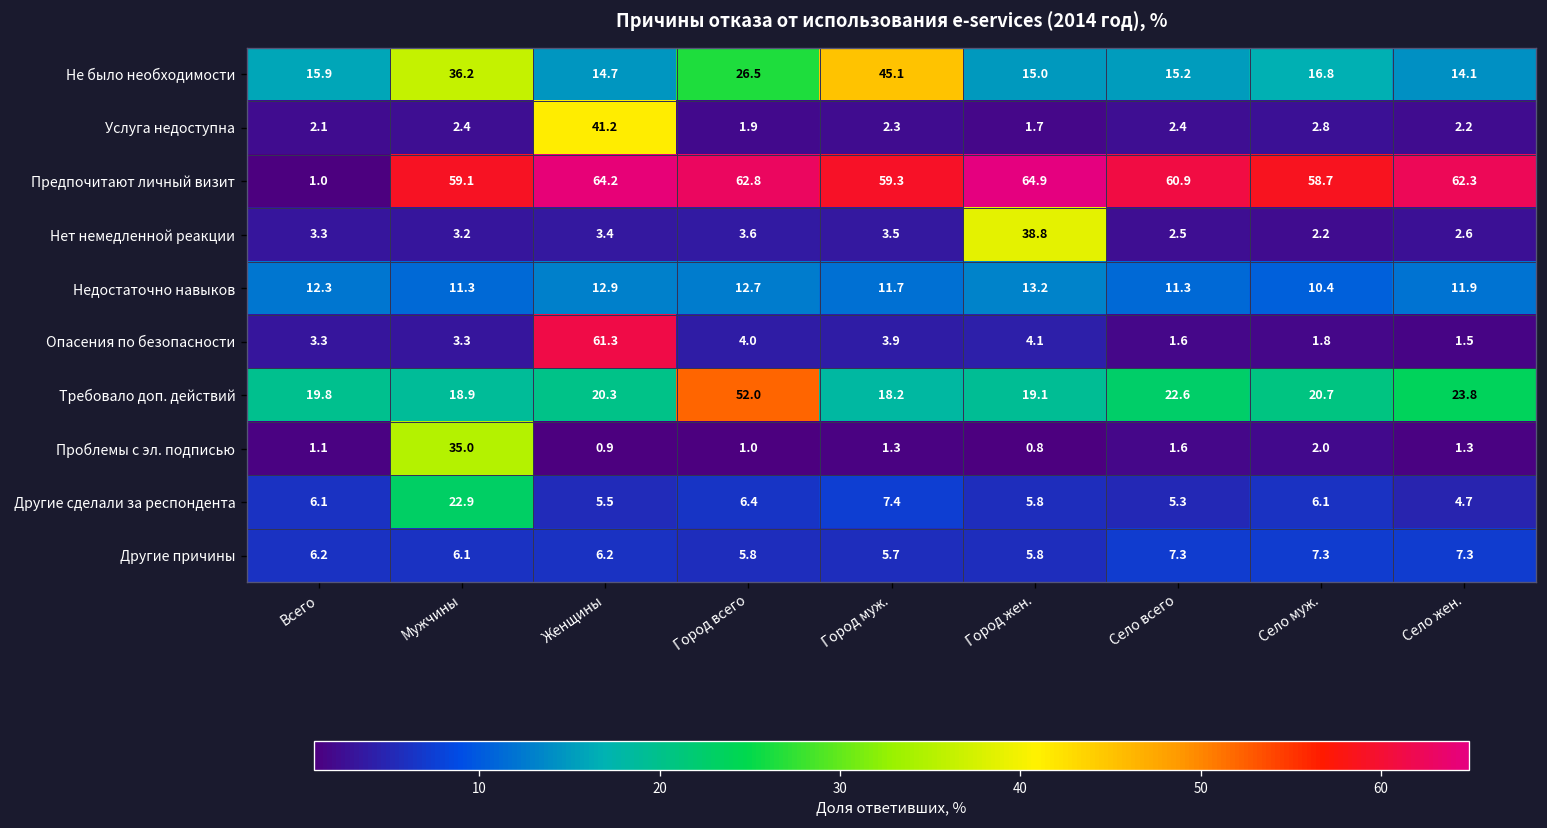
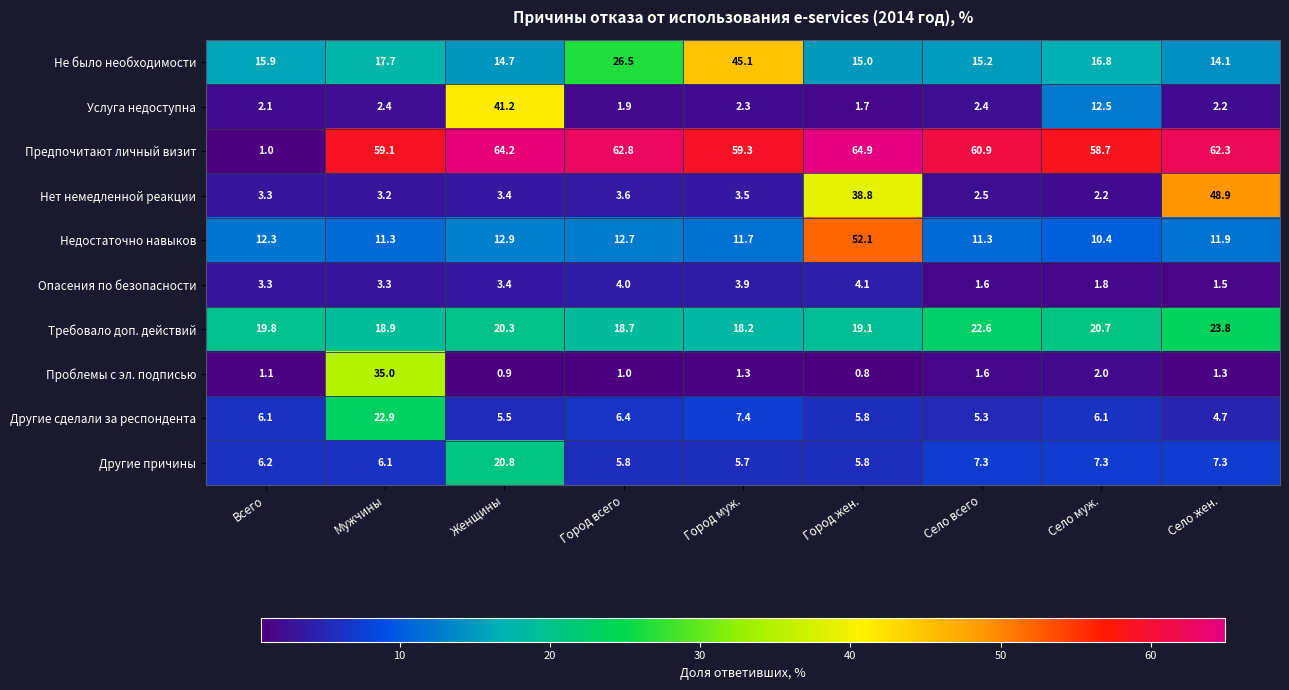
  {
    "Не было необходимости": {
      "Всего": 15.9,
-     "Мужчины": 36.2,
+     "Мужчины": 17.7,
      "Женщины": 14.7,
      "Город всего": 26.5,
      "Город муж.": 45.1,
      "Город жен.": 15.0,
      "Село всего": 15.2,
      "Село муж.": 16.8,
      "Село жен.": 14.1
    },
    "Услуга недоступна": {
      "Всего": 2.1,
      "Мужчины": 2.4,
      "Женщины": 41.2,
      "Город всего": 1.9,
      "Город муж.": 2.3,
      "Город жен.": 1.7,
      "Село всего": 2.4,
-     "Село муж.": 2.8,
+     "Село муж.": 12.5,
      "Село жен.": 2.2
    },
    "Предпочитают личный визит": {
      "Всего": 1.0,
      "Мужчины": 59.1,
      "Женщины": 64.2,
      "Город всего": 62.8,
      "Город муж.": 59.3,
      "Город жен.": 64.9,
      "Село всего": 60.9,
      "Село муж.": 58.7,
      "Село жен.": 62.3
    },
    "Нет немедленной реакции": {
      "Всего": 3.3,
      "Мужчины": 3.2,
      "Женщины": 3.4,
      "Город всего": 3.6,
      "Город муж.": 3.5,
      "Город жен.": 38.8,
      "Село всего": 2.5,
      "Село муж.": 2.2,
-     "Село жен.": 2.6
+     "Село жен.": 48.9
    },
    "Недостаточно навыков": {
      "Всего": 12.3,
      "Мужчины": 11.3,
      "Женщины": 12.9,
      "Город всего": 12.7,
      "Город муж.": 11.7,
-     "Город жен.": 13.2,
+     "Город жен.": 52.1,
      "Село всего": 11.3,
      "Село муж.": 10.4,
      "Село жен.": 11.9
    },
    "Опасения по безопасности": {
      "Всего": 3.3,
      "Мужчины": 3.3,
-     "Женщины": 61.3,
+     "Женщины": 3.4,
      "Город всего": 4.0,
      "Город муж.": 3.9,
      "Город жен.": 4.1,
      "Село всего": 1.6,
      "Село муж.": 1.8,
      "Село жен.": 1.5
    },
    "Требовало доп. действий": {
      "Всего": 19.8,
      "Мужчины": 18.9,
      "Женщины": 20.3,
-     "Город всего": 52.0,
+     "Город всего": 18.7,
      "Город муж.": 18.2,
      "Город жен.": 19.1,
      "Село всего": 22.6,
      "Село муж.": 20.7,
      "Село жен.": 23.8
    },
    "Проблемы с эл. подписью": {
      "Всего": 1.1,
      "Мужчины": 35.0,
      "Женщины": 0.9,
      "Город всего": 1.0,
      "Город муж.": 1.3,
      "Город жен.": 0.8,
      "Село всего": 1.6,
      "Село муж.": 2.0,
      "Село жен.": 1.3
    },
    "Другие сделали за респондента": {
      "Всего": 6.1,
      "Мужчины": 22.9,
      "Женщины": 5.5,
      "Город всего": 6.4,
      "Город муж.": 7.4,
      "Город жен.": 5.8,
      "Село всего": 5.3,
      "Село муж.": 6.1,
      "Село жен.": 4.7
    },
    "Другие причины": {
      "Всего": 6.2,
      "Мужчины": 6.1,
-     "Женщины": 6.2,
+     "Женщины": 20.8,
      "Город всего": 5.8,
      "Город муж.": 5.7,
      "Город жен.": 5.8,
      "Село всего": 7.3,
      "Село муж.": 7.3,
      "Село жен.": 7.3
    }
  }
